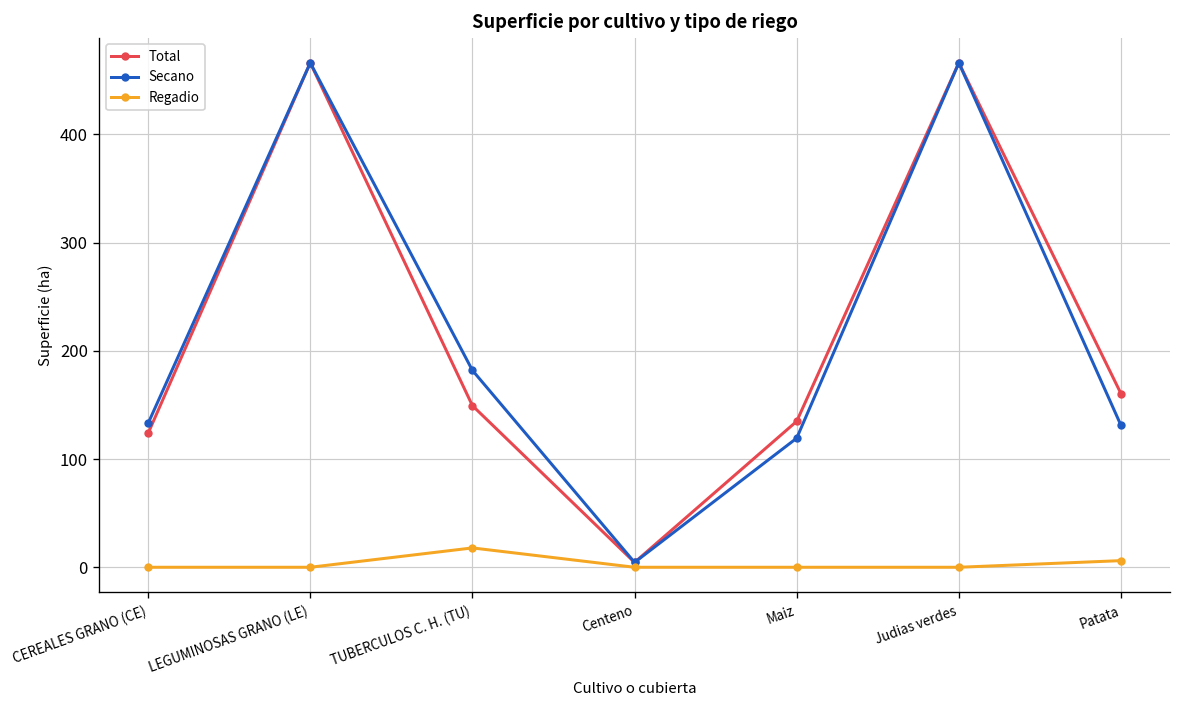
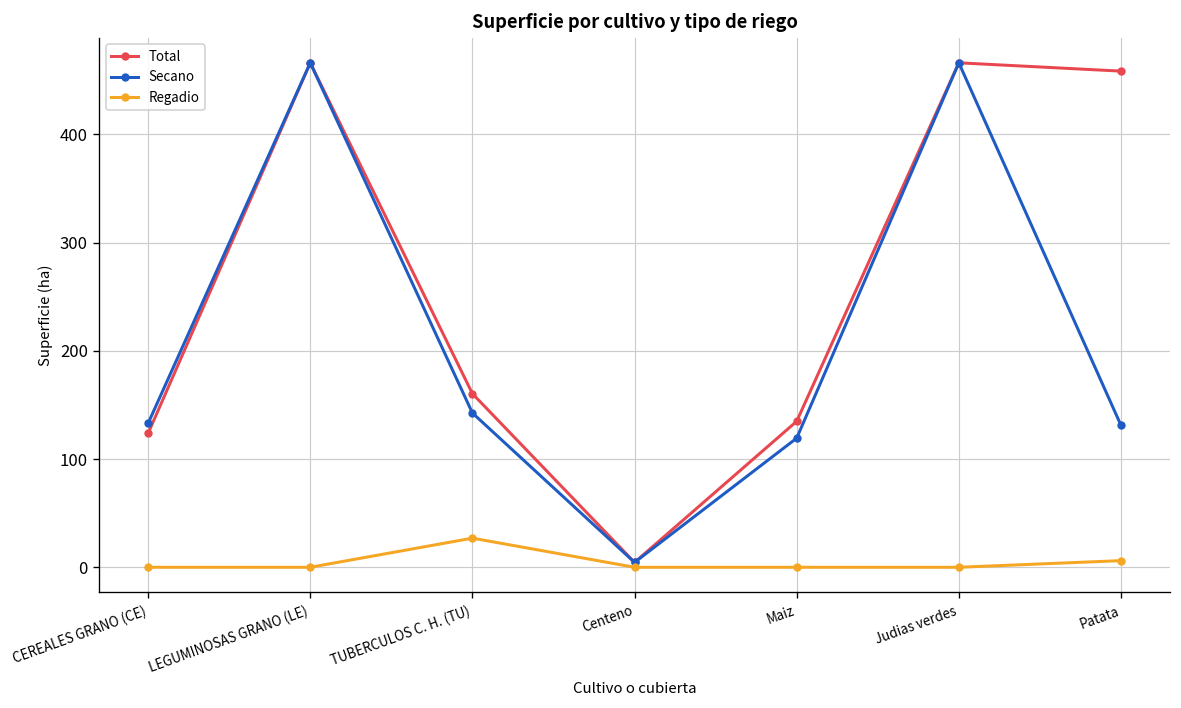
  {
    "Total": {
      "CEREALES GRANO (CE)": 120,
-     "TUBERCULOS C. H. (TU)": 150,
+     "TUBERCULOS C. H. (TU)": 160,
      "Maiz": 130,
-     "Patata": 160
+     "Patata": 460
    },
    "Secano": {
      "CEREALES GRANO (CE)": 130,
-     "TUBERCULOS C. H. (TU)": 180,
+     "TUBERCULOS C. H. (TU)": 140,
      "Maiz": 120,
      "Patata": 130
    },
    "Regadio": {
      "CEREALES GRANO (CE)": 0,
      "LEGUMINOSAS GRANO (LE)": 0,
-     "TUBERCULOS C. H. (TU)": 20,
+     "TUBERCULOS C. H. (TU)": 30,
      "Centeno": 0,
      "Maiz": 0,
      "Judias verdes": 0,
      "Patata": 10
    }
  }
